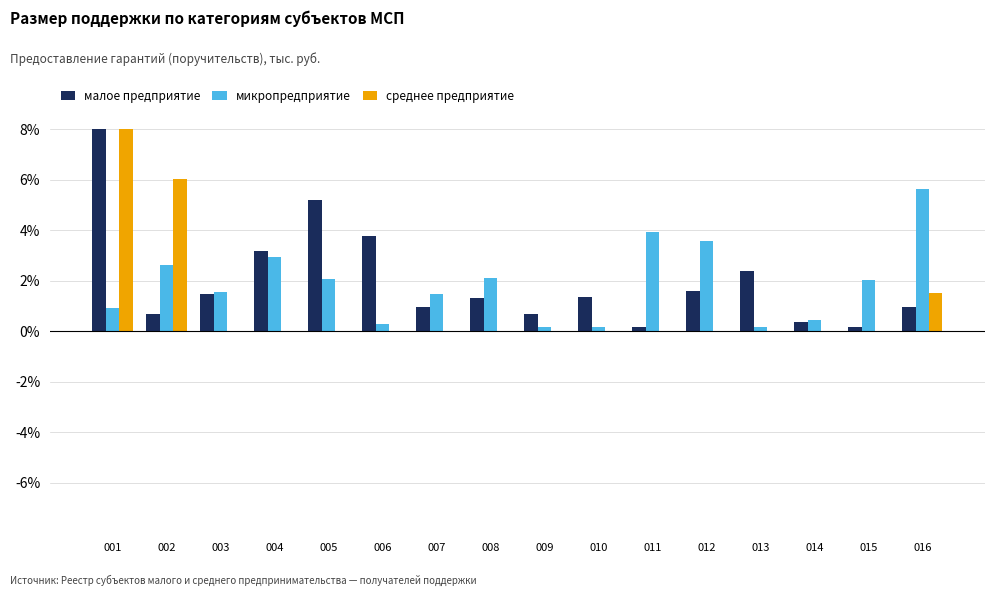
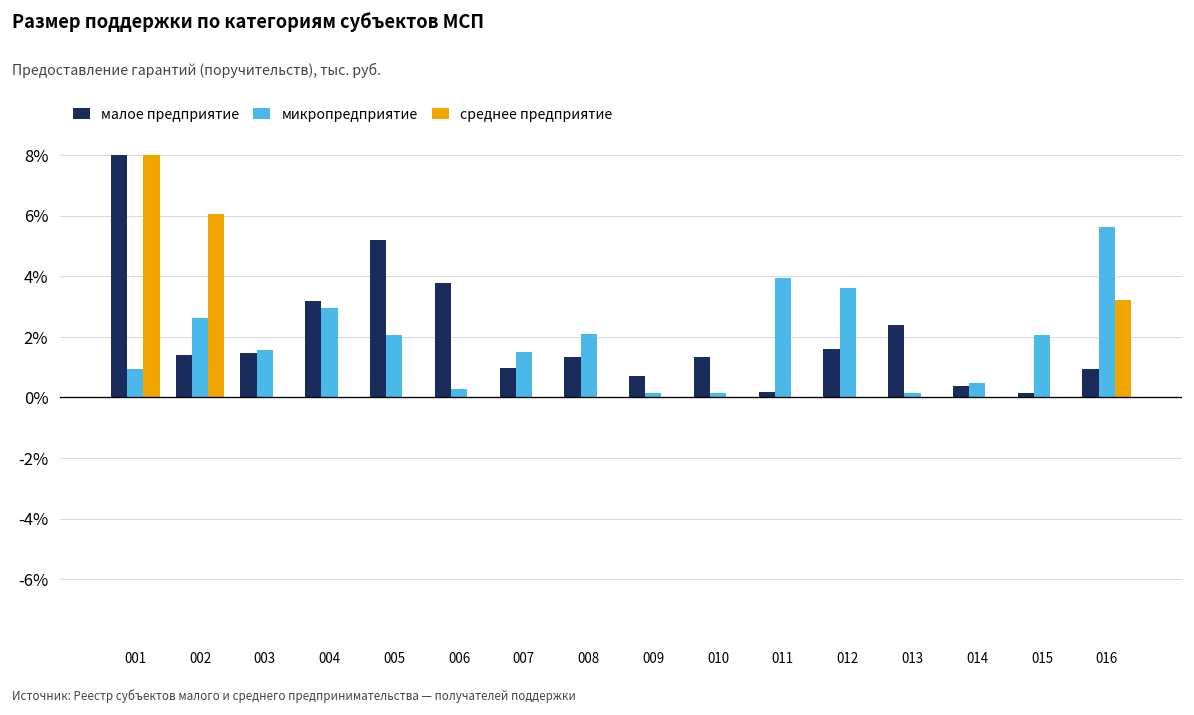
  {
    "малое предприятие": {
      "001": "8.0%",
-     "002": "0.7%",
+     "002": "1.4%",
      "003": "1.5%",
      "004": "3.2%",
      "005": "5.2%",
      "006": "3.8%",
      "007": "1.0%",
      "008": "1.3%",
      "009": "0.7%",
      "010": "1.3%",
      "011": "0.2%",
      "012": "1.6%",
      "013": "2.4%",
      "014": "0.4%",
      "015": "0.2%",
      "016": "1.0%"
    },
    "микропредприятие": {
      "001": "0.9%",
      "002": "2.6%",
      "003": "1.6%",
      "004": "2.9%",
      "005": "2.1%",
      "006": "0.3%",
      "007": "1.5%",
      "008": "2.1%",
      "009": "0.2%",
      "010": "0.2%",
      "011": "3.9%",
      "012": "3.6%",
      "013": "0.2%",
      "014": "0.5%",
      "015": "2.1%",
      "016": "5.6%"
    },
    "среднее предприятие": {
      "001": "8.0%",
      "002": "6.0%",
      "003": "0.0%",
      "004": "0.0%",
      "005": "0.0%",
      "006": "0.0%",
      "007": "0.0%",
      "008": "0.0%",
      "009": "0.0%",
      "010": "0.0%",
      "011": "0.0%",
      "012": "0.0%",
      "013": "0.0%",
      "014": "0.0%",
      "015": "0.0%",
-     "016": "1.5%"
+     "016": "3.2%"
    }
  }
